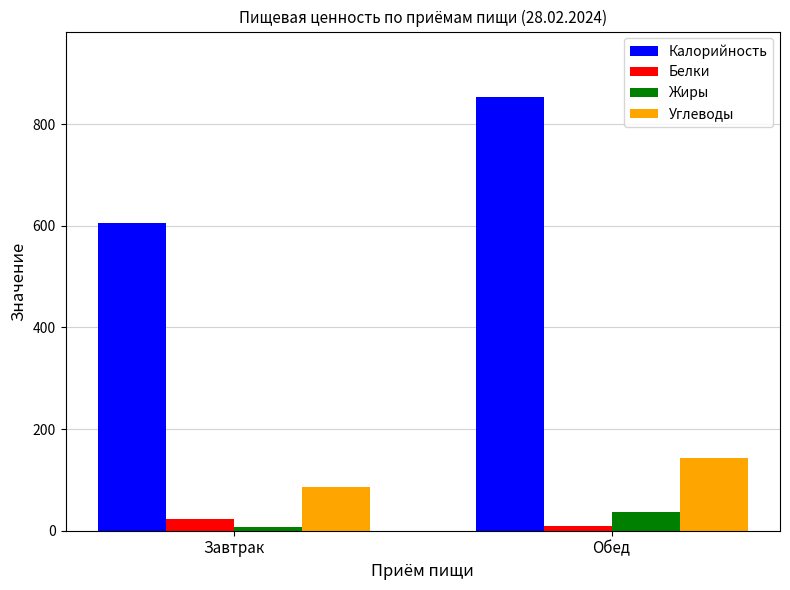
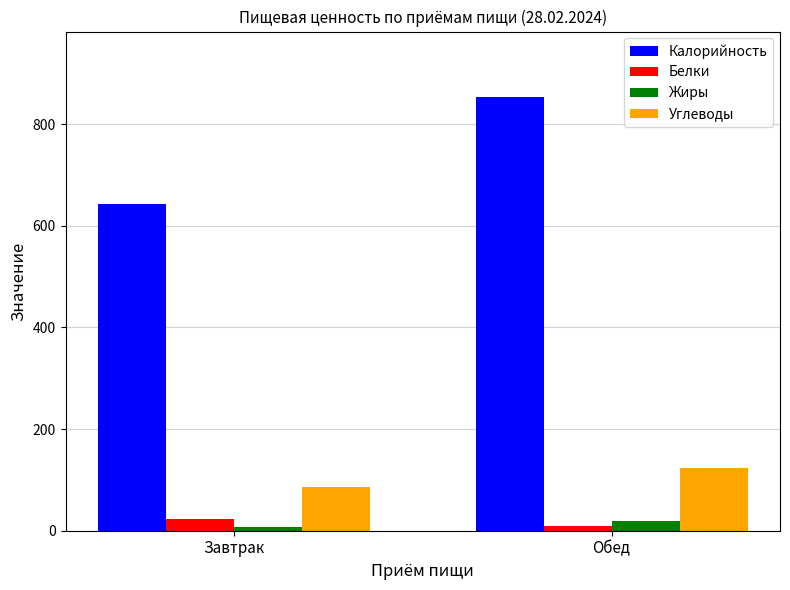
  {
    "Калорийность": {
-     "Завтрак": 610,
+     "Завтрак": 640,
      "Обед": 850
    },
    "Белки": {
      "Завтрак": 20,
      "Обед": 10
    },
    "Жиры": {
      "Завтрак": 10,
-     "Обед": 40
+     "Обед": 20
    },
    "Углеводы": {
      "Завтрак": 90,
-     "Обед": 140
+     "Обед": 120
    }
  }
